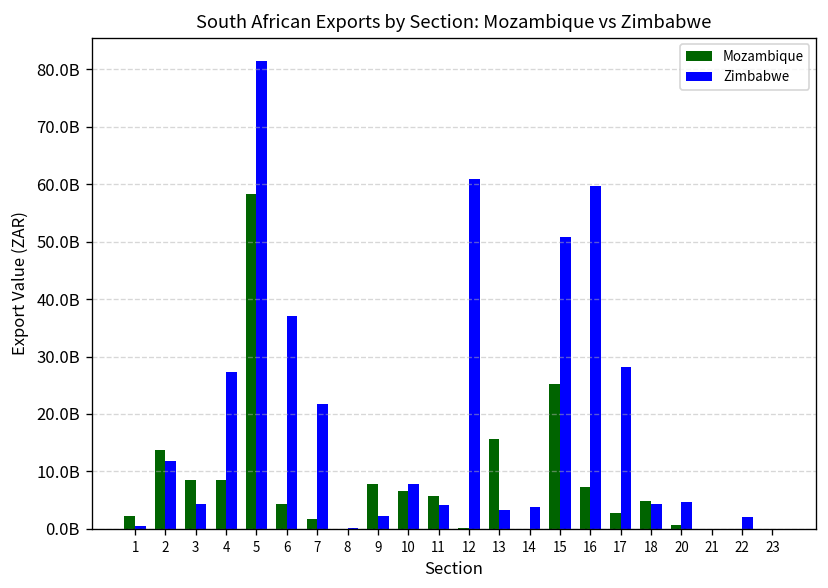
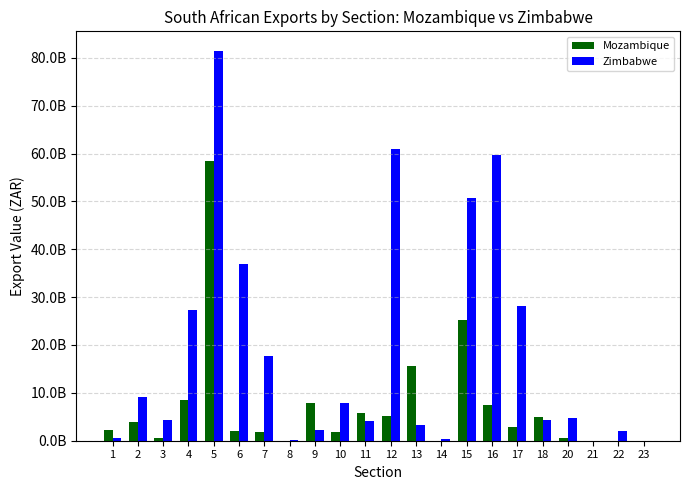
  {
    "Mozambique": {
      "1": 2000000000,
-     "2": 14000000000,
-     "3": 9000000000,
+     "2": 4000000000,
+     "3": 1000000000,
      "4": 8000000000,
      "5": 58000000000,
-     "6": 4000000000,
+     "6": 2000000000,
      "7": 2000000000,
      "9": 8000000000,
-     "10": 7000000000,
+     "10": 2000000000,
      "11": 6000000000,
-     "12": 0,
+     "12": 5000000000,
      "13": 16000000000,
      "15": 25000000000,
      "16": 7000000000,
      "17": 3000000000,
      "18": 5000000000,
      "20": 1000000000
    },
    "Zimbabwe": {
-     "2": 12000000000,
+     "2": 9000000000,
      "3": 4000000000,
      "4": 27000000000,
      "5": 81000000000,
      "6": 37000000000,
-     "7": 22000000000,
+     "7": 18000000000,
      "9": 2000000000,
      "10": 8000000000,
      "11": 4000000000,
      "12": 61000000000,
      "13": 3000000000,
-     "14": 4000000000,
+     "14": 0,
      "15": 51000000000,
      "16": 60000000000,
      "17": 28000000000,
      "18": 4000000000,
      "20": 5000000000,
      "22": 2000000000
    }
  }
